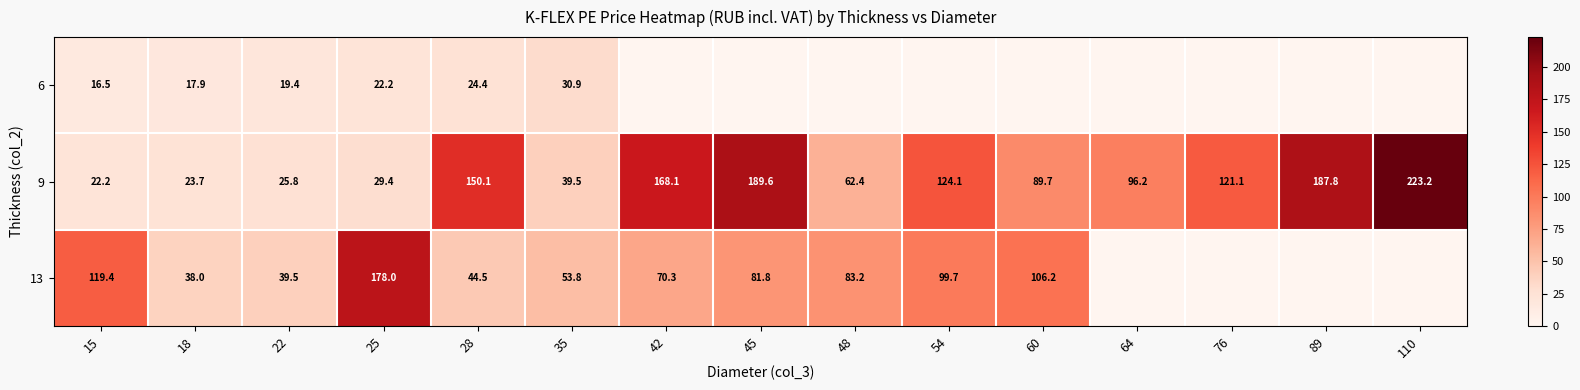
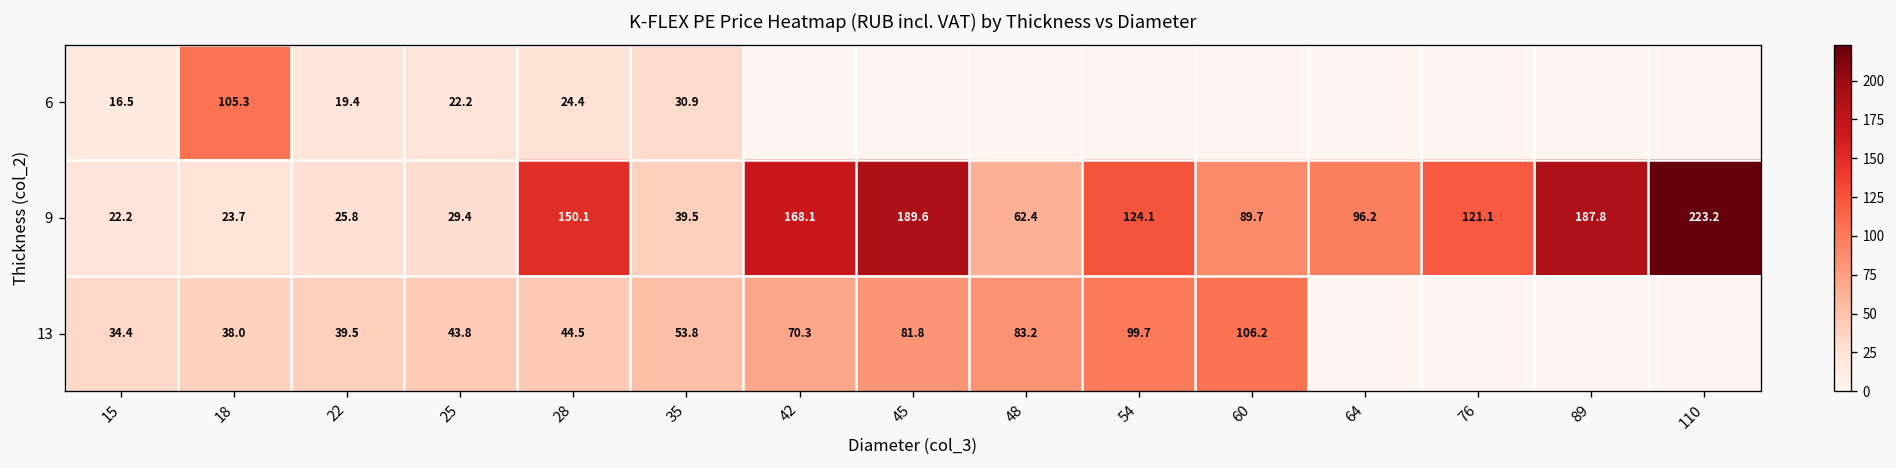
  {
    "6": {
      "15": 16.5,
-     "18": 17.9,
+     "18": 105.3,
      "22": 19.4,
      "25": 22.2,
      "28": 24.4,
      "35": 30.9
    },
    "9": {
      "15": 22.2,
      "18": 23.7,
      "22": 25.8,
      "25": 29.4,
      "28": 150.1,
      "35": 39.5,
      "42": 168.1,
      "45": 189.6,
      "48": 62.4,
      "54": 124.1,
      "60": 89.7,
      "64": 96.2,
      "76": 121.1,
      "89": 187.8,
      "110": 223.2
    },
    "13": {
-     "15": 119.4,
+     "15": 34.4,
      "18": 38.0,
      "22": 39.5,
-     "25": 178.0,
+     "25": 43.8,
      "28": 44.5,
      "35": 53.8,
      "42": 70.3,
      "45": 81.8,
      "48": 83.2,
      "54": 99.7,
      "60": 106.2
    }
  }
